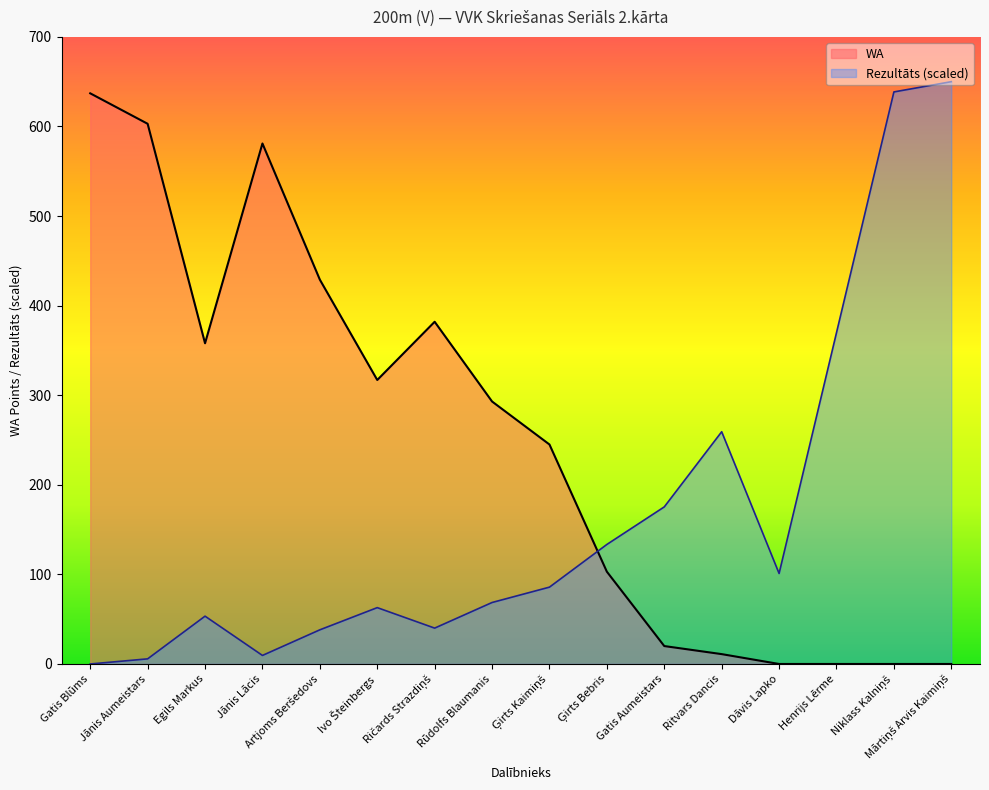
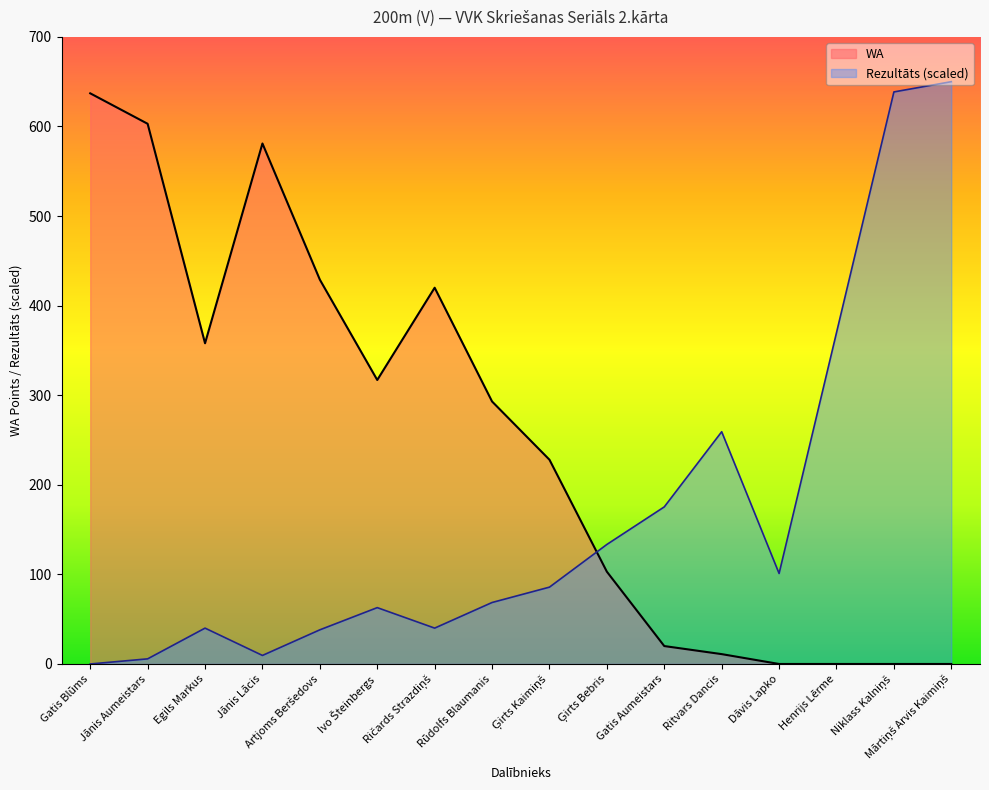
  {
    "WA": {
      "Gatis Blūms": 640,
      "Jānis Aumeistars": 600,
      "Egils Markus": 360,
      "Jānis Lācis": 580,
      "Artjoms Beršedovs": 430,
      "Ivo Šteinbergs": 320,
-     "Ričards Strazdiņš": 380,
+     "Ričards Strazdiņš": 420,
      "Rūdolfs Blaumanis": 290,
-     "Ģirts Kaimiņš": 250,
+     "Ģirts Kaimiņš": 230,
      "Ģirts Bebris": 100,
      "Gatis Aumeistars": 20,
      "Ritvars Dancis": 10,
      "Dāvis Lapko": 0,
      "Henrijs Lērme": 0,
      "Niklass Kalniņš": 0,
      "Mārtiņš Arvis Kaimiņš": 0
    },
    "Rezultāts (scaled)": {
      "Gatis Blūms": 0,
      "Jānis Aumeistars": 10,
-     "Egils Markus": 50,
+     "Egils Markus": 40,
      "Jānis Lācis": 10,
      "Artjoms Beršedovs": 40,
      "Ivo Šteinbergs": 60,
      "Ričards Strazdiņš": 40,
      "Rūdolfs Blaumanis": 70,
      "Ģirts Kaimiņš": 90,
      "Ģirts Bebris": 130,
      "Gatis Aumeistars": 180,
      "Ritvars Dancis": 260,
      "Dāvis Lapko": 100,
      "Henrijs Lērme": 370,
      "Niklass Kalniņš": 640
    }
  }
